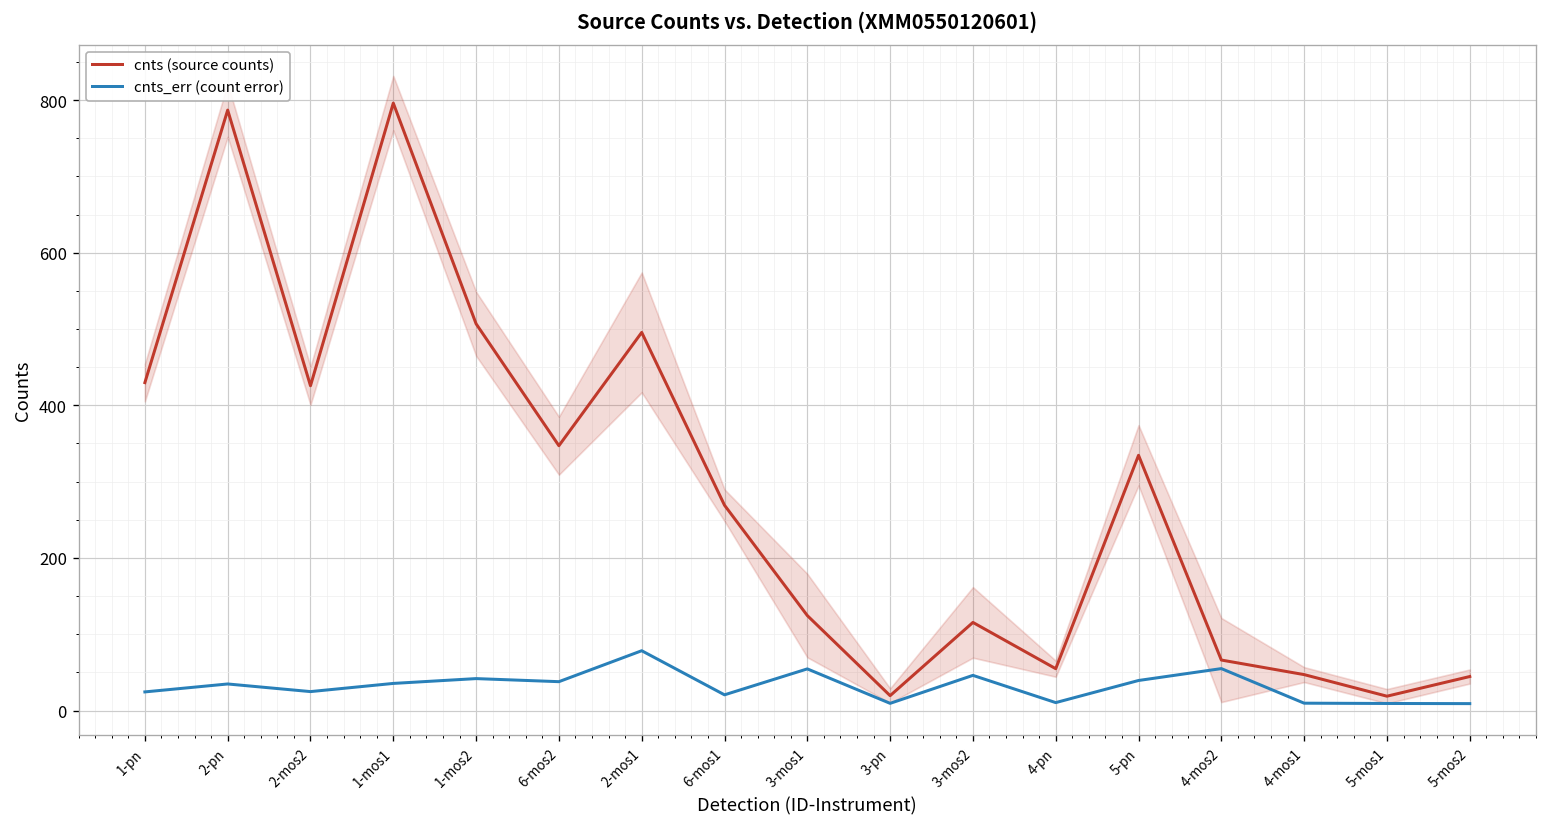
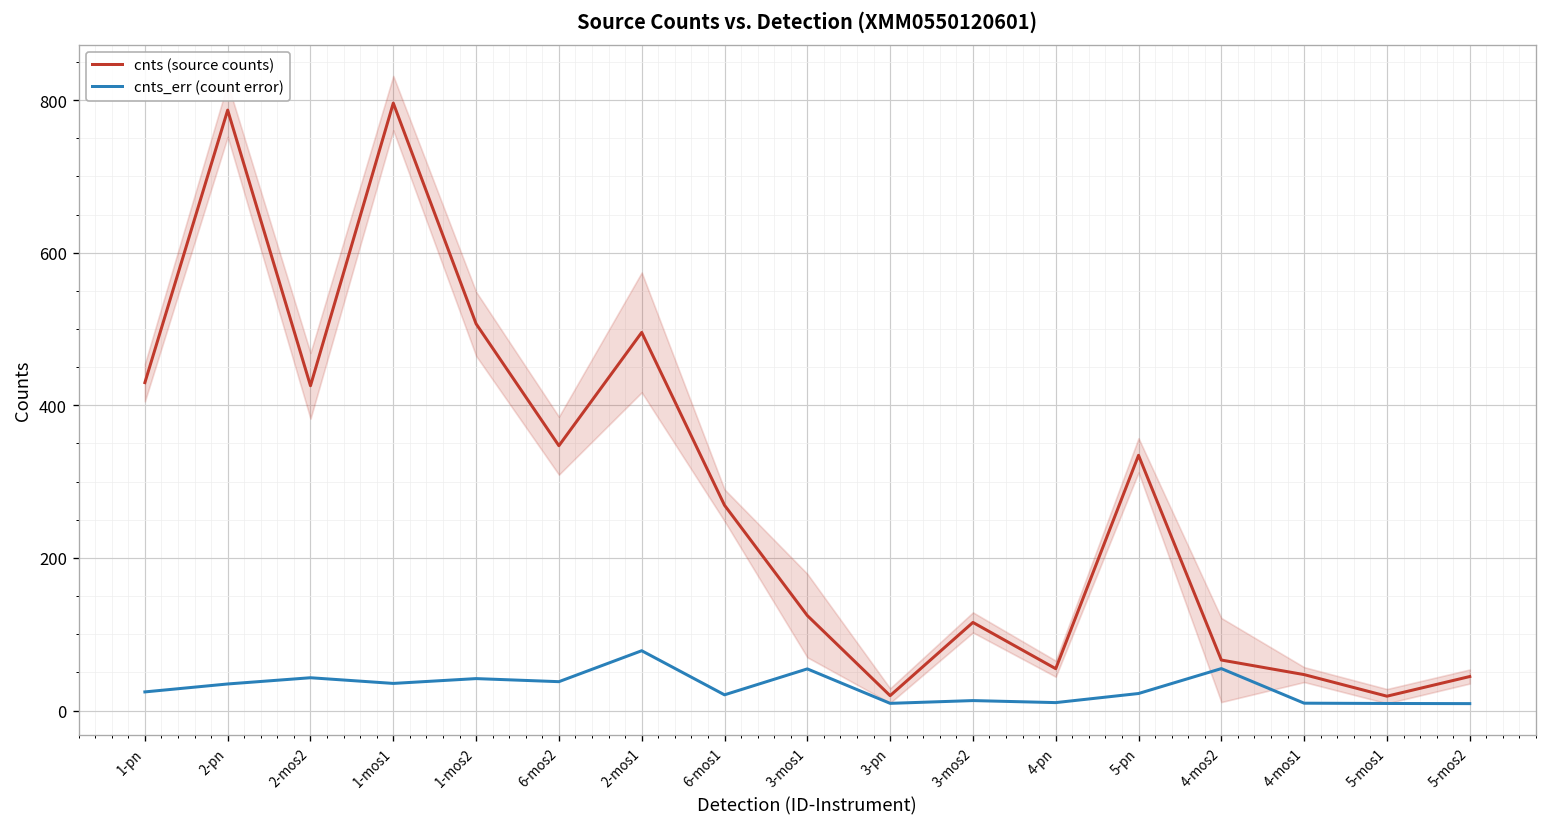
  {
    "cnts_err (count error)": {
      "1-pn": 20,
      "2-pn": 30,
-     "2-mos2": 20,
+     "2-mos2": 40,
      "1-mos1": 40,
      "1-mos2": 40,
      "6-mos2": 40,
      "2-mos1": 80,
      "6-mos1": 20,
      "3-mos1": 50,
      "3-pn": 10,
-     "3-mos2": 50,
+     "3-mos2": 10,
      "4-pn": 10,
-     "5-pn": 40,
+     "5-pn": 20,
      "4-mos2": 60,
      "4-mos1": 10,
      "5-mos1": 10,
      "5-mos2": 10
    }
  }
